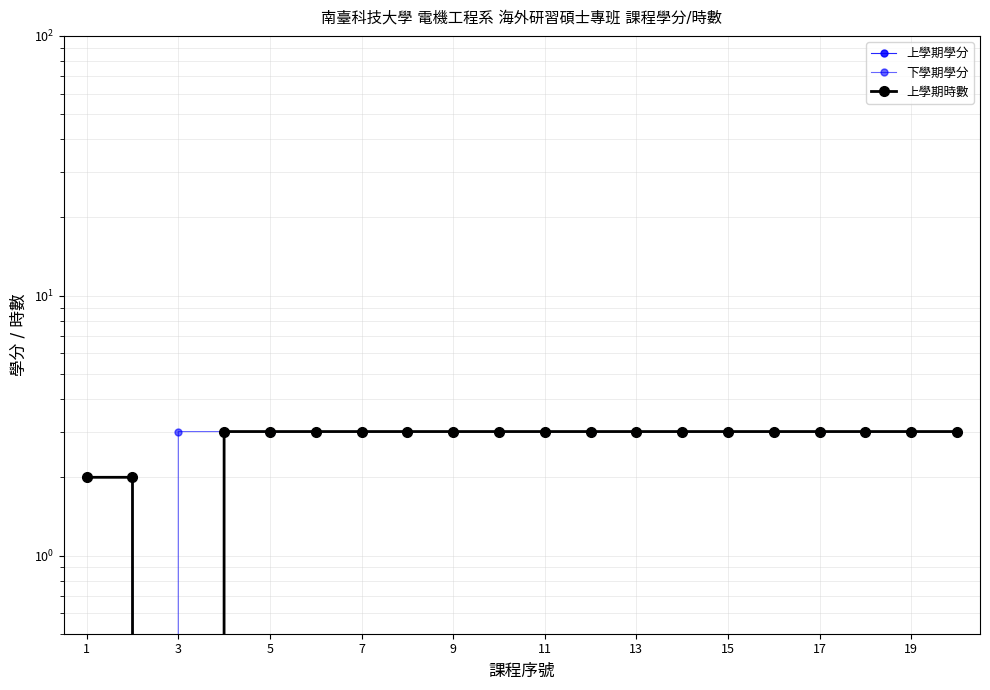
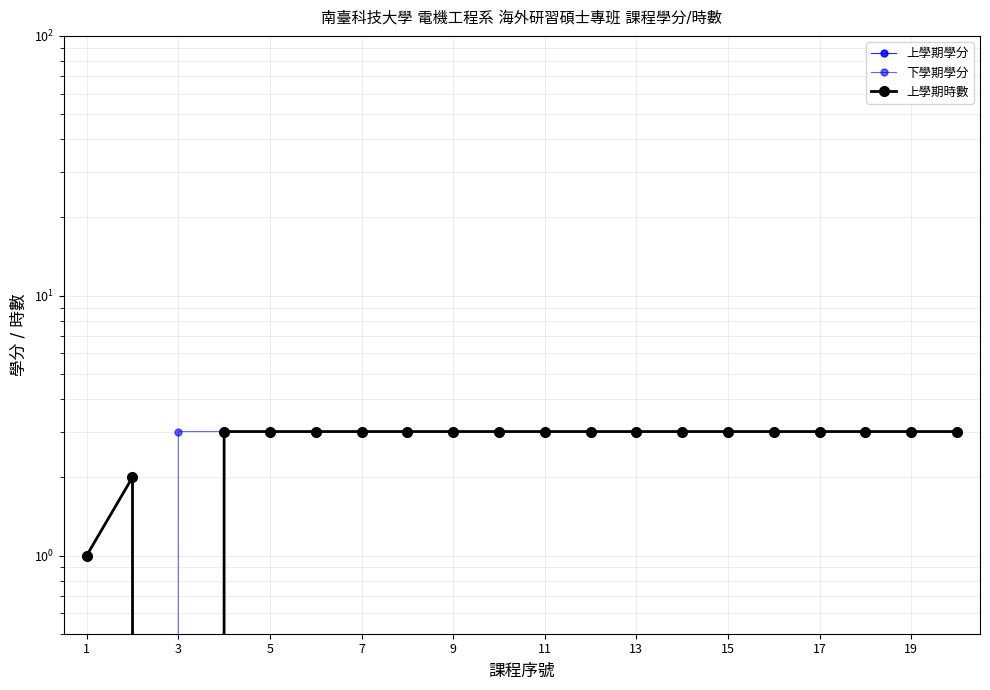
  {
    "上學期時數": {
-     "1": 2
+     "1": 1
    }
  }
